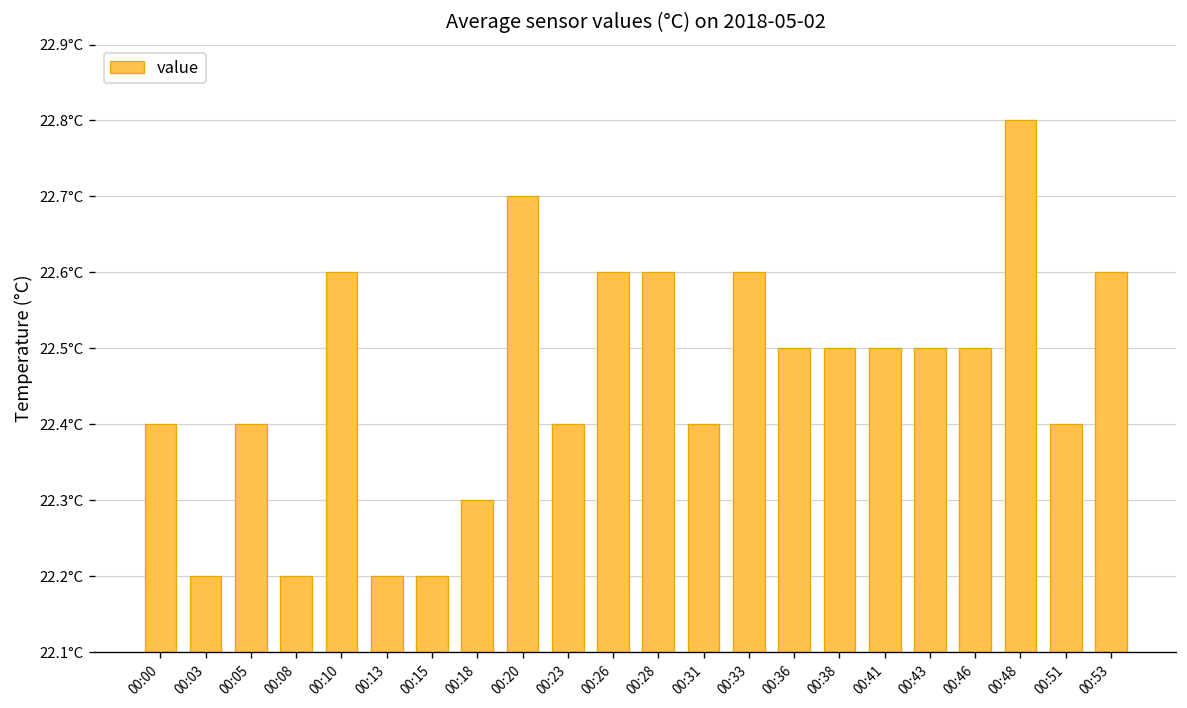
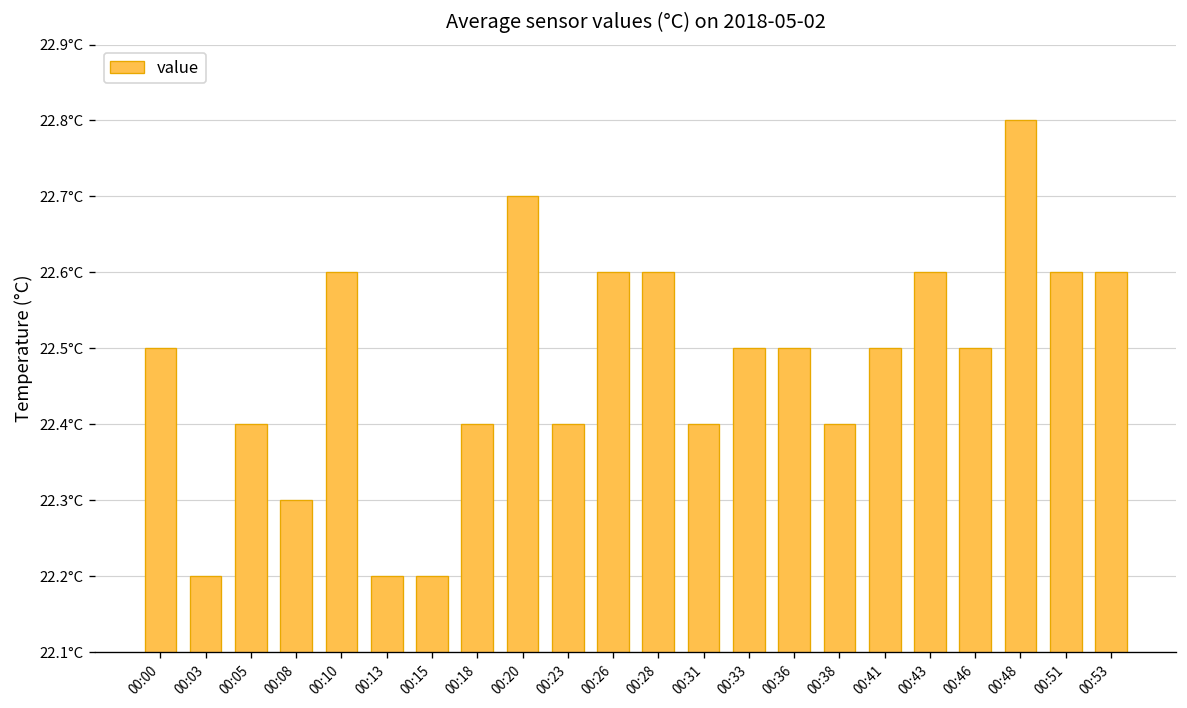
  {
-   "00:00": "22.4°C",
+   "00:00": "22.5°C",
    "00:03": "22.2°C",
    "00:05": "22.4°C",
-   "00:08": "22.2°C",
+   "00:08": "22.3°C",
    "00:10": "22.6°C",
    "00:13": "22.2°C",
    "00:15": "22.2°C",
-   "00:18": "22.3°C",
+   "00:18": "22.4°C",
    "00:20": "22.7°C",
    "00:23": "22.4°C",
    "00:26": "22.6°C",
    "00:28": "22.6°C",
    "00:31": "22.4°C",
-   "00:33": "22.6°C",
+   "00:33": "22.5°C",
    "00:36": "22.5°C",
-   "00:38": "22.5°C",
+   "00:38": "22.4°C",
    "00:41": "22.5°C",
-   "00:43": "22.5°C",
+   "00:43": "22.6°C",
    "00:46": "22.5°C",
    "00:48": "22.8°C",
-   "00:51": "22.4°C",
+   "00:51": "22.6°C",
    "00:53": "22.6°C"
  }
